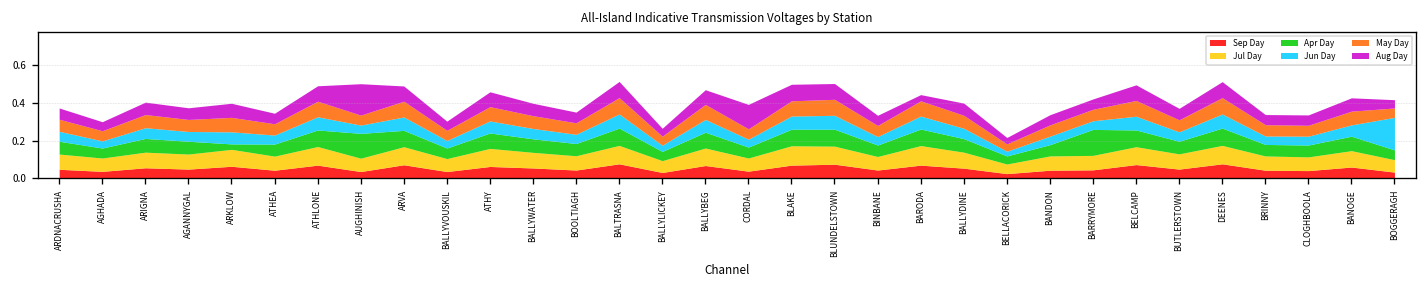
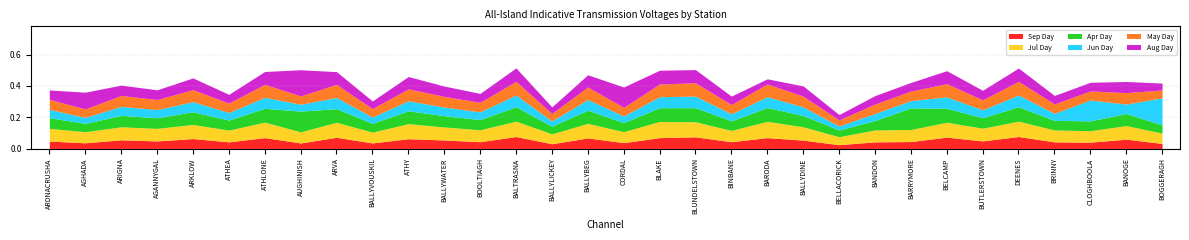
  {
    "Sep Day": {
      "ARDNACRUSHA": 0.05,
      "AGHADA": 0.04,
      "ARIGNA": 0.06,
      "AGANNYGAL": 0.05,
      "ARKLOW": 0.06,
      "ATHEA": 0.04,
      "ATHLONE": 0.07,
      "AUGHINISH": 0.04,
      "ARVA": 0.07,
      "BALLYVOUSKIL": 0.04,
      "ATHY": 0.06,
      "BALLYWATER": 0.05,
      "BOOLTIAGH": 0.04,
      "BALTRASNA": 0.08,
      "BALLYLICKEY": 0.03,
      "BALLYBEG": 0.07,
      "CORDAL": 0.04,
      "BLAKE": 0.07,
      "BLUNDELSTOWN": 0.07,
      "BINBANE": 0.04,
      "BARODA": 0.07,
      "BALLYDINE": 0.05,
      "BELLACORICK": 0.02,
      "BANDON": 0.04,
      "BARRYMORE": 0.04,
      "BELCAMP": 0.07,
      "BUTLERSTOWN": 0.05,
      "DEENES": 0.08,
      "BRINNY": 0.04,
      "CLOGHBOOLA": 0.04,
      "BANOGE": 0.06,
      "BOGGERAGH": 0.03
    },
    "Jul Day": {
      "ARDNACRUSHA": 0.08,
      "AGHADA": 0.07,
      "ARIGNA": 0.08,
      "AGANNYGAL": 0.08,
      "ARKLOW": 0.09,
      "ATHEA": 0.07,
      "ATHLONE": 0.10,
      "AUGHINISH": 0.07,
      "ARVA": 0.10,
      "BALLYVOUSKIL": 0.07,
      "ATHY": 0.10,
      "BALLYWATER": 0.08,
      "BOOLTIAGH": 0.08,
      "BALTRASNA": 0.10,
      "BALLYLICKEY": 0.06,
      "BALLYBEG": 0.09,
      "CORDAL": 0.07,
      "BLAKE": 0.10,
      "BLUNDELSTOWN": 0.10,
      "BINBANE": 0.07,
      "BARODA": 0.10,
      "BALLYDINE": 0.08,
      "BELLACORICK": 0.05,
      "BANDON": 0.08,
      "BARRYMORE": 0.08,
      "BELCAMP": 0.09,
      "BUTLERSTOWN": 0.08,
      "DEENES": 0.10,
      "BRINNY": 0.08,
      "CLOGHBOOLA": 0.07,
      "BANOGE": 0.09,
      "BOGGERAGH": 0.07
    },
    "Apr Day": {
      "ARDNACRUSHA": 0.07,
      "AGHADA": 0.05,
      "ARIGNA": 0.07,
      "AGANNYGAL": 0.07,
-     "ARKLOW": 0.03,
+     "ARKLOW": 0.08,
      "ATHEA": 0.06,
      "ATHLONE": 0.09,
      "AUGHINISH": 0.13,
      "ARVA": 0.09,
      "BALLYVOUSKIL": 0.06,
      "ATHY": 0.08,
      "BALLYWATER": 0.07,
      "BOOLTIAGH": 0.06,
      "BALTRASNA": 0.09,
      "BALLYLICKEY": 0.05,
      "BALLYBEG": 0.08,
      "CORDAL": 0.06,
      "BLAKE": 0.09,
      "BLUNDELSTOWN": 0.09,
      "BINBANE": 0.06,
      "BARODA": 0.09,
      "BALLYDINE": 0.07,
      "BELLACORICK": 0.04,
      "BANDON": 0.06,
      "BARRYMORE": 0.14,
      "BELCAMP": 0.09,
      "BUTLERSTOWN": 0.07,
      "DEENES": 0.09,
      "BRINNY": 0.06,
      "CLOGHBOOLA": 0.06,
      "BANOGE": 0.08,
      "BOGGERAGH": 0.05
    },
    "Jun Day": {
      "ARDNACRUSHA": 0.05,
      "AGHADA": 0.04,
      "ARIGNA": 0.06,
      "AGANNYGAL": 0.05,
      "ARKLOW": 0.06,
      "ATHEA": 0.05,
      "ATHLONE": 0.07,
      "AUGHINISH": 0.04,
      "ARVA": 0.07,
      "BALLYVOUSKIL": 0.04,
      "ATHY": 0.06,
      "BALLYWATER": 0.05,
      "BOOLTIAGH": 0.05,
      "BALTRASNA": 0.07,
      "BALLYLICKEY": 0.03,
      "BALLYBEG": 0.07,
      "CORDAL": 0.04,
      "BLAKE": 0.07,
      "BLUNDELSTOWN": 0.07,
      "BINBANE": 0.04,
      "BARODA": 0.07,
      "BALLYDINE": 0.05,
      "BELLACORICK": 0.02,
      "BANDON": 0.04,
      "BARRYMORE": 0.05,
      "BELCAMP": 0.07,
      "BUTLERSTOWN": 0.05,
      "DEENES": 0.07,
      "BRINNY": 0.04,
-     "CLOGHBOOLA": 0.05,
+     "CLOGHBOOLA": 0.13,
      "BANOGE": 0.06,
      "BOGGERAGH": 0.17
    },
    "May Day": {
      "ARDNACRUSHA": 0.06,
      "AGHADA": 0.05,
      "ARIGNA": 0.07,
      "AGANNYGAL": 0.06,
      "ARKLOW": 0.08,
      "ATHEA": 0.06,
      "ATHLONE": 0.08,
      "AUGHINISH": 0.05,
      "ARVA": 0.08,
      "BALLYVOUSKIL": 0.05,
      "ATHY": 0.08,
      "BALLYWATER": 0.07,
      "BOOLTIAGH": 0.06,
      "BALTRASNA": 0.09,
      "BALLYLICKEY": 0.05,
      "BALLYBEG": 0.08,
      "CORDAL": 0.05,
      "BLAKE": 0.08,
      "BLUNDELSTOWN": 0.08,
      "BINBANE": 0.06,
      "BARODA": 0.08,
      "BALLYDINE": 0.07,
      "BELLACORICK": 0.04,
      "BANDON": 0.06,
      "BARRYMORE": 0.06,
      "BELCAMP": 0.08,
      "BUTLERSTOWN": 0.06,
      "DEENES": 0.09,
      "BRINNY": 0.06,
      "CLOGHBOOLA": 0.06,
      "BANOGE": 0.07,
      "BOGGERAGH": 0.05
    },
    "Aug Day": {
      "ARDNACRUSHA": 0.06,
-     "AGHADA": 0.05,
+     "AGHADA": 0.11,
      "ARIGNA": 0.07,
      "AGANNYGAL": 0.06,
      "ARKLOW": 0.07,
      "ATHEA": 0.06,
      "ATHLONE": 0.08,
      "AUGHINISH": 0.17,
      "ARVA": 0.08,
      "BALLYVOUSKIL": 0.05,
      "ATHY": 0.08,
      "BALLYWATER": 0.07,
      "BOOLTIAGH": 0.06,
      "BALTRASNA": 0.09,
      "BALLYLICKEY": 0.04,
      "BALLYBEG": 0.08,
      "CORDAL": 0.13,
      "BLAKE": 0.09,
      "BLUNDELSTOWN": 0.08,
      "BINBANE": 0.05,
      "BARODA": 0.03,
      "BALLYDINE": 0.06,
      "BELLACORICK": 0.03,
      "BANDON": 0.05,
      "BARRYMORE": 0.05,
      "BELCAMP": 0.08,
      "BUTLERSTOWN": 0.06,
      "DEENES": 0.08,
      "BRINNY": 0.05,
      "CLOGHBOOLA": 0.05,
      "BANOGE": 0.07,
      "BOGGERAGH": 0.04
    }
  }
